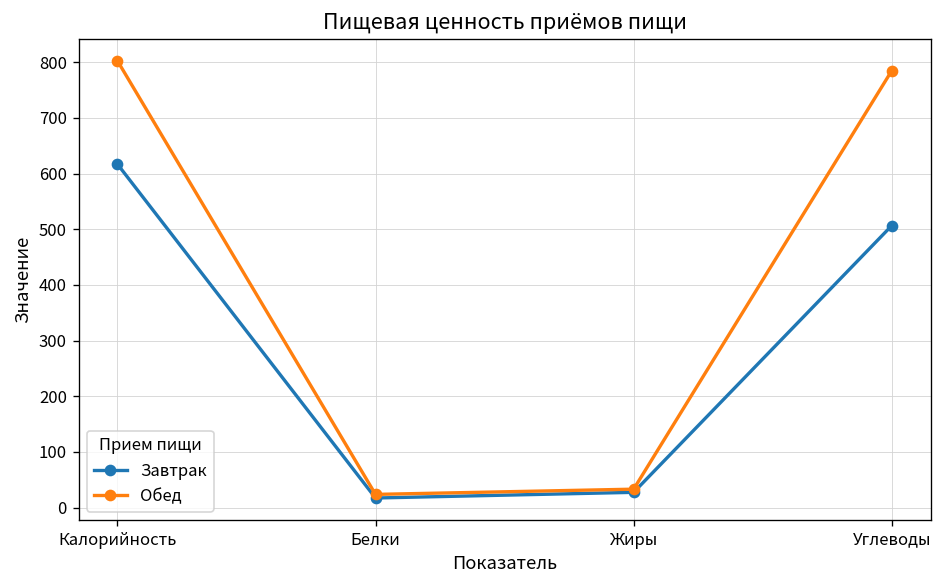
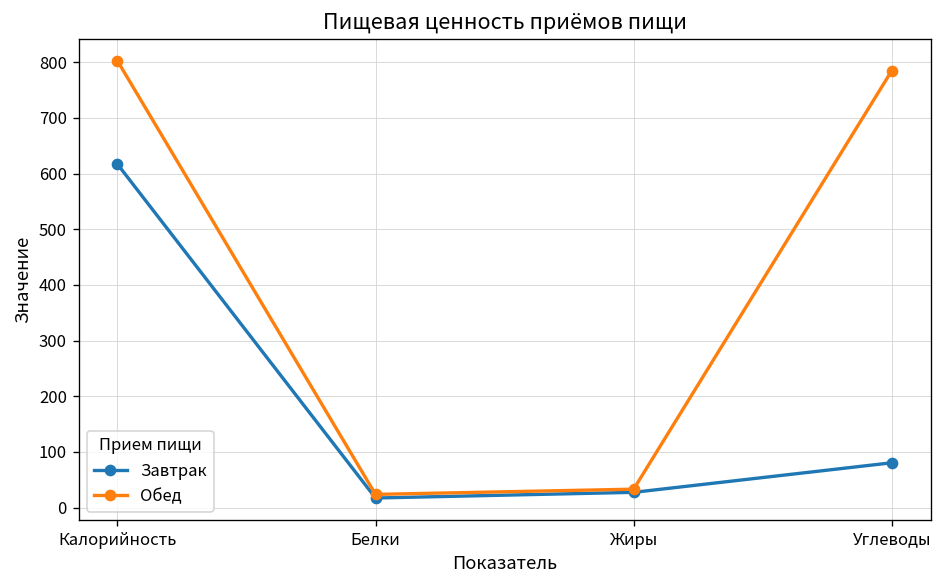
  {
    "Завтрак": {
      "Калорийность": 620,
      "Белки": 20,
      "Жиры": 30,
-     "Углеводы": 510
+     "Углеводы": 80
    },
    "Обед": {
      "Калорийность": 800,
      "Белки": 20,
      "Жиры": 30,
      "Углеводы": 790
    }
  }
